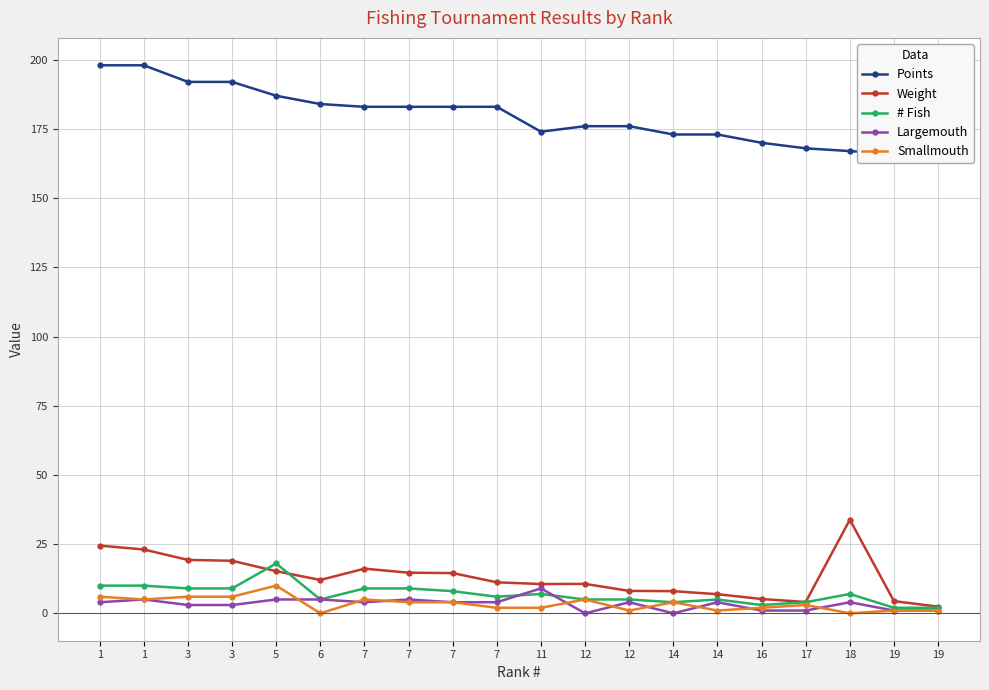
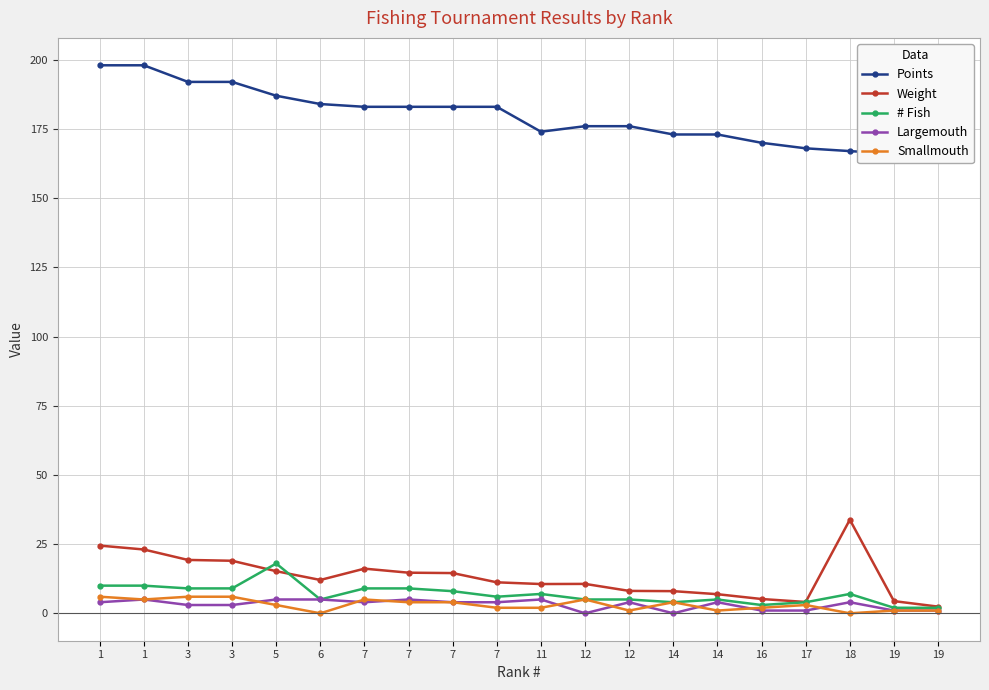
  {
    "Points": {
      "5": 187,
      "6": 184,
      "11": 174,
      "16": 170,
      "17": 168,
      "18": 167
    },
    "Weight": {
      "5": 15,
      "6": 12,
      "11": 11,
      "16": 5,
      "18": 34
    },
    "# Fish": {
      "5": 18,
      "11": 7,
      "16": 3,
      "18": 7
    },
    "Largemouth": {
      "5": 5,
-     "11": 9,
+     "11": 5,
      "16": 1,
      "17": 1,
      "18": 4
    },
    "Smallmouth": {
-     "5": 10,
+     "5": 3,
      "6": 0,
      "11": 2,
      "16": 2,
      "17": 3,
      "18": 0
    }
  }
